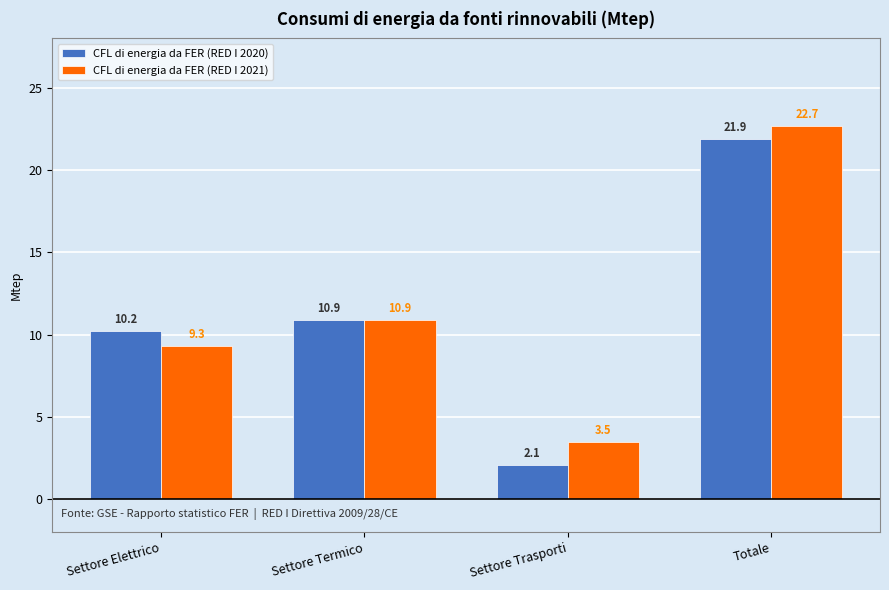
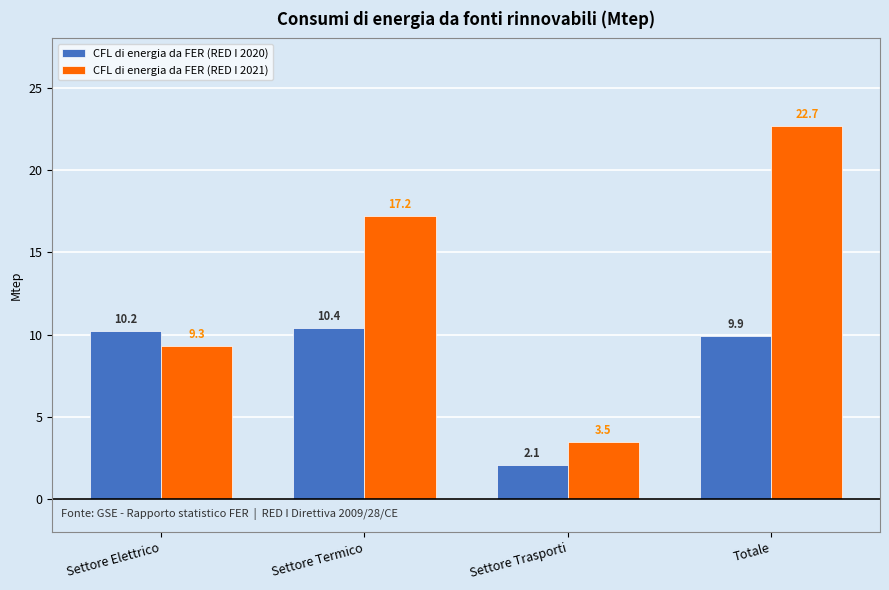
  {
    "CFL di energia da FER (RED I 2020)": {
      "Settore Elettrico": 10.2,
-     "Settore Termico": 10.9,
+     "Settore Termico": 10.4,
      "Settore Trasporti": 2.1,
-     "Totale": 21.9
+     "Totale": 9.9
    },
    "CFL di energia da FER (RED I 2021)": {
      "Settore Elettrico": 9.3,
-     "Settore Termico": 10.9,
+     "Settore Termico": 17.2,
      "Settore Trasporti": 3.5,
      "Totale": 22.7
    }
  }
